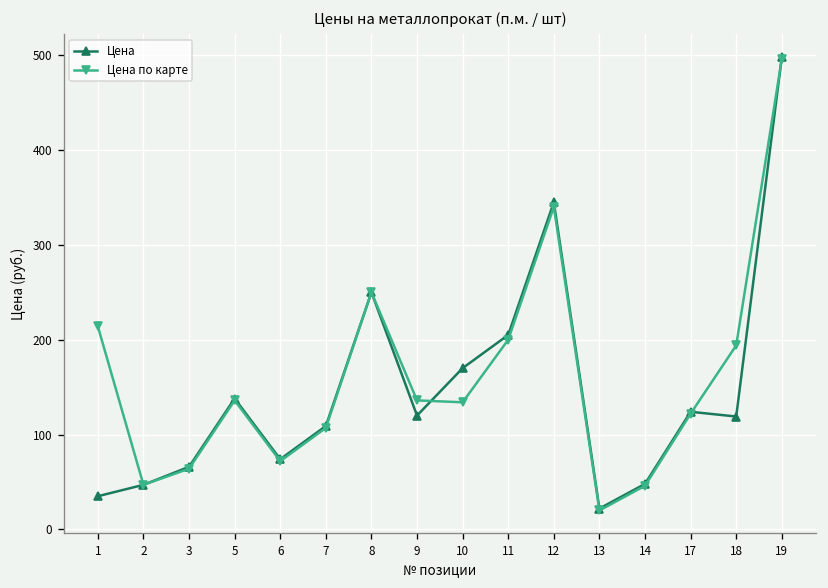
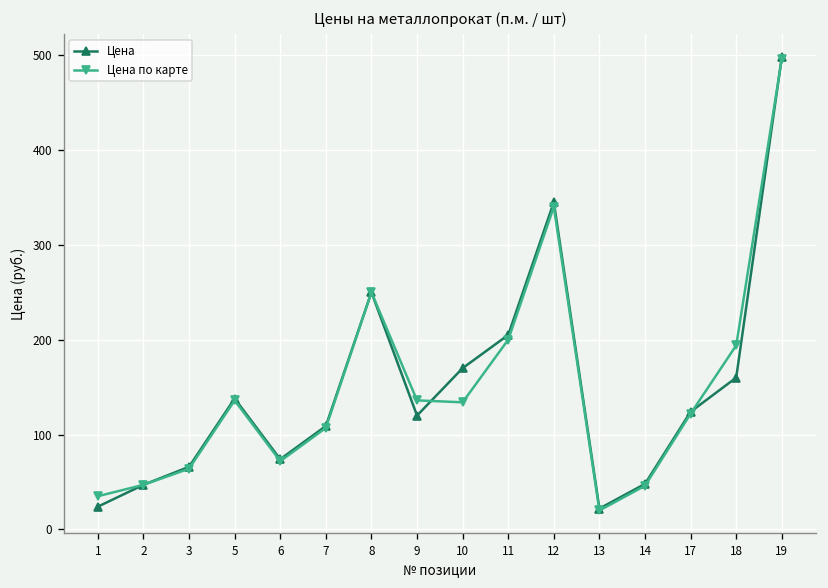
  {
    "Цена": {
-     "1": 40,
+     "1": 20,
      "9": 120,
      "10": 170,
      "11": 210,
      "12": 350,
-     "18": 120
+     "18": 160
    },
    "Цена по карте": {
-     "1": 210,
+     "1": 40,
      "9": 140,
      "10": 130,
      "11": 200,
      "12": 340,
      "18": 190
    }
  }
